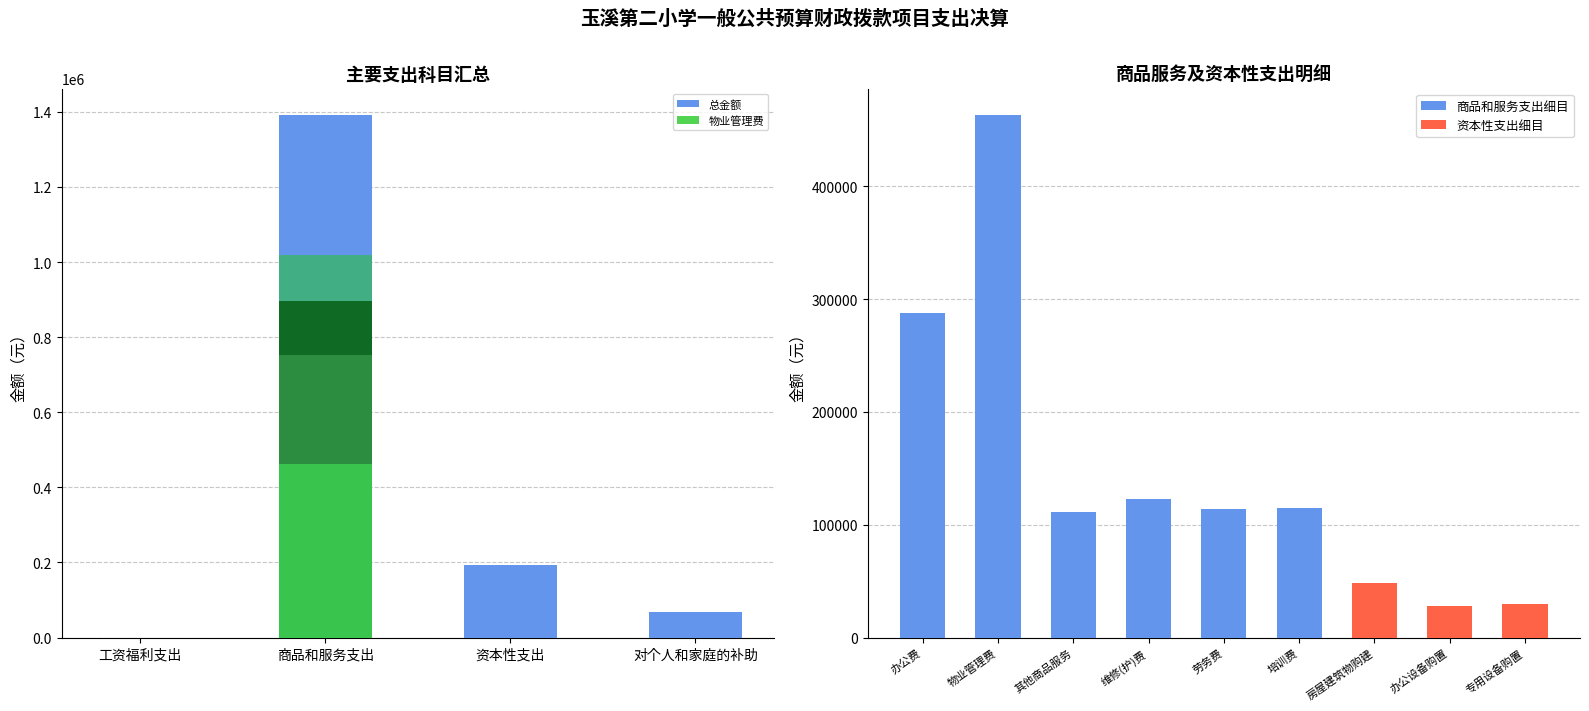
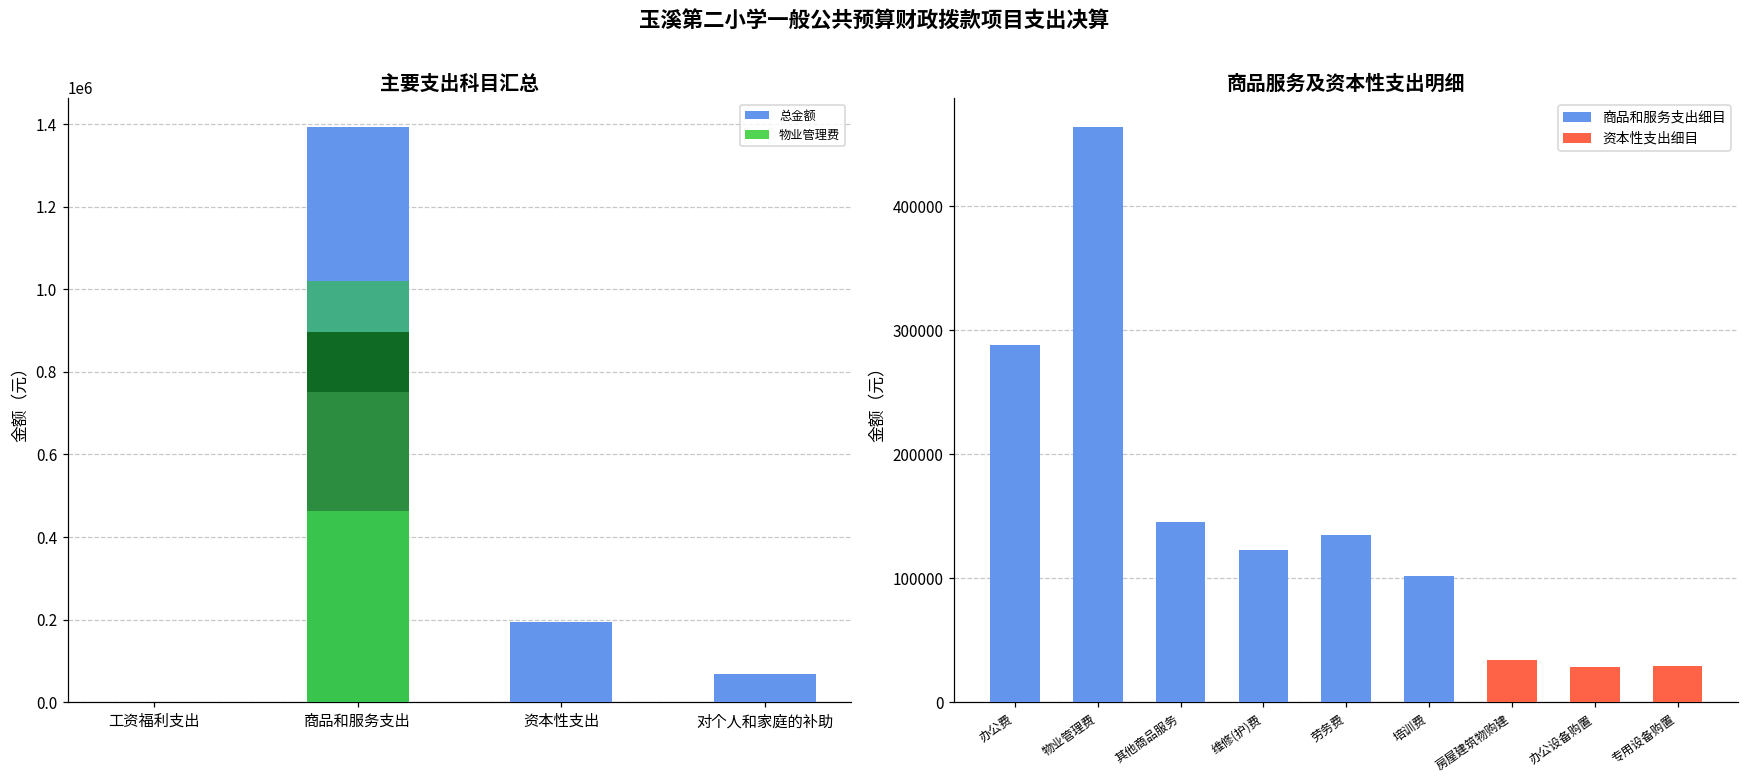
  {
    "商品服务及资本性支出明细": {
      "商品和服务支出细目": {
        "办公费": 288000,
        "物业管理费": 463000,
-       "其他商品服务": 111000,
+       "其他商品服务": 145000,
        "维修(护)费": 123000,
-       "劳务费": 114000,
-       "培训费": 115000
+       "劳务费": 135000,
+       "培训费": 101000
      },
      "资本性支出细目": {
-       "房屋建筑物购建": 49000,
+       "房屋建筑物购建": 34000,
        "办公设备购置": 28000,
        "专用设备购置": 29000
      }
    }
  }
